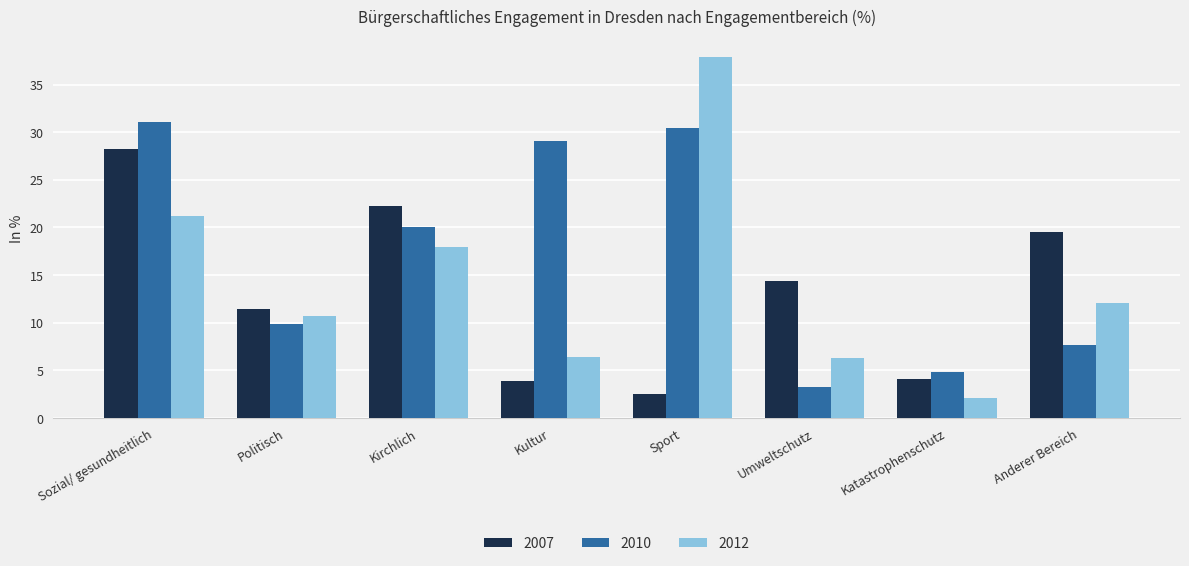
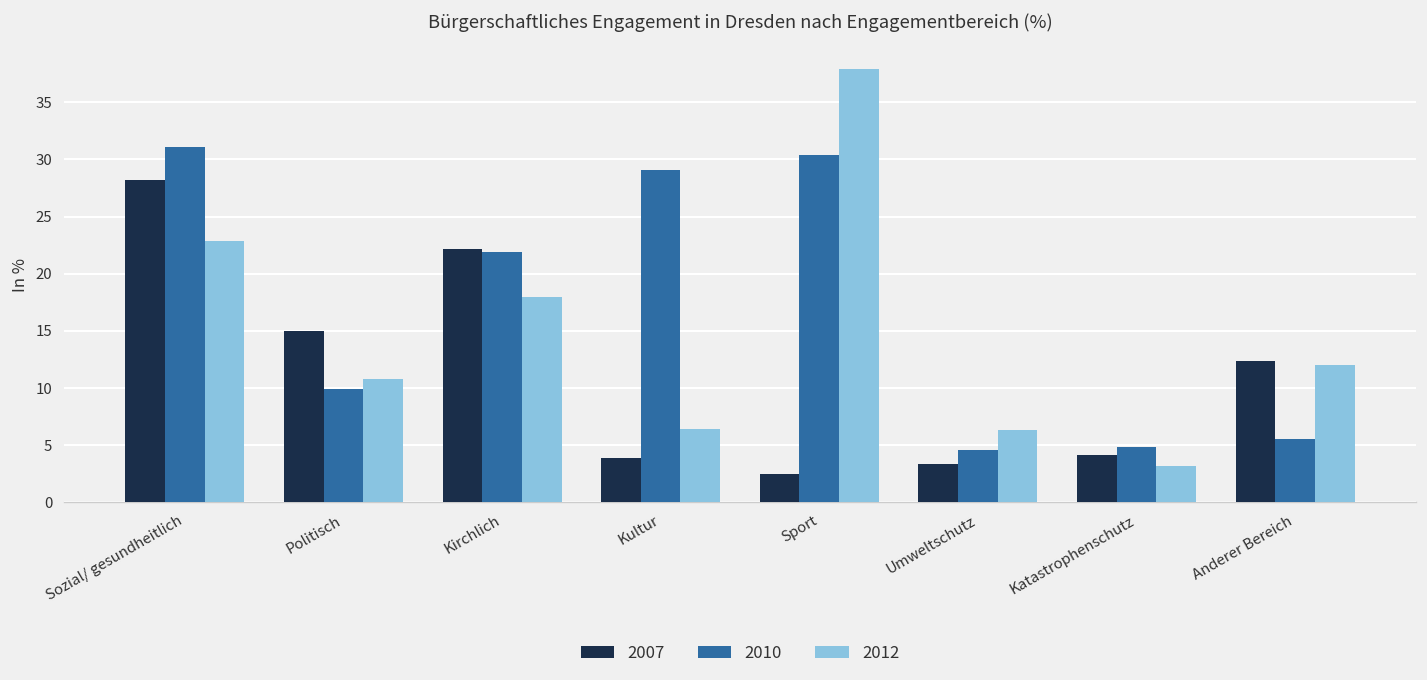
  {
    "2007": {
      "Sozial/ gesundheitlich": 28,
-     "Politisch": 11,
+     "Politisch": 15,
      "Kirchlich": 22,
      "Kultur": 4,
      "Sport": 3,
-     "Umweltschutz": 14,
+     "Umweltschutz": 3,
      "Katastrophenschutz": 4,
-     "Anderer Bereich": 19
+     "Anderer Bereich": 12
    },
    "2010": {
      "Sozial/ gesundheitlich": 31,
      "Politisch": 10,
-     "Kirchlich": 20,
+     "Kirchlich": 22,
      "Kultur": 29,
      "Sport": 30,
-     "Umweltschutz": 3,
+     "Umweltschutz": 5,
      "Katastrophenschutz": 5,
-     "Anderer Bereich": 8
+     "Anderer Bereich": 6
    },
    "2012": {
-     "Sozial/ gesundheitlich": 21,
+     "Sozial/ gesundheitlich": 23,
      "Politisch": 11,
      "Kirchlich": 18,
      "Kultur": 6,
      "Sport": 38,
      "Umweltschutz": 6,
-     "Katastrophenschutz": 2,
+     "Katastrophenschutz": 3,
      "Anderer Bereich": 12
    }
  }
